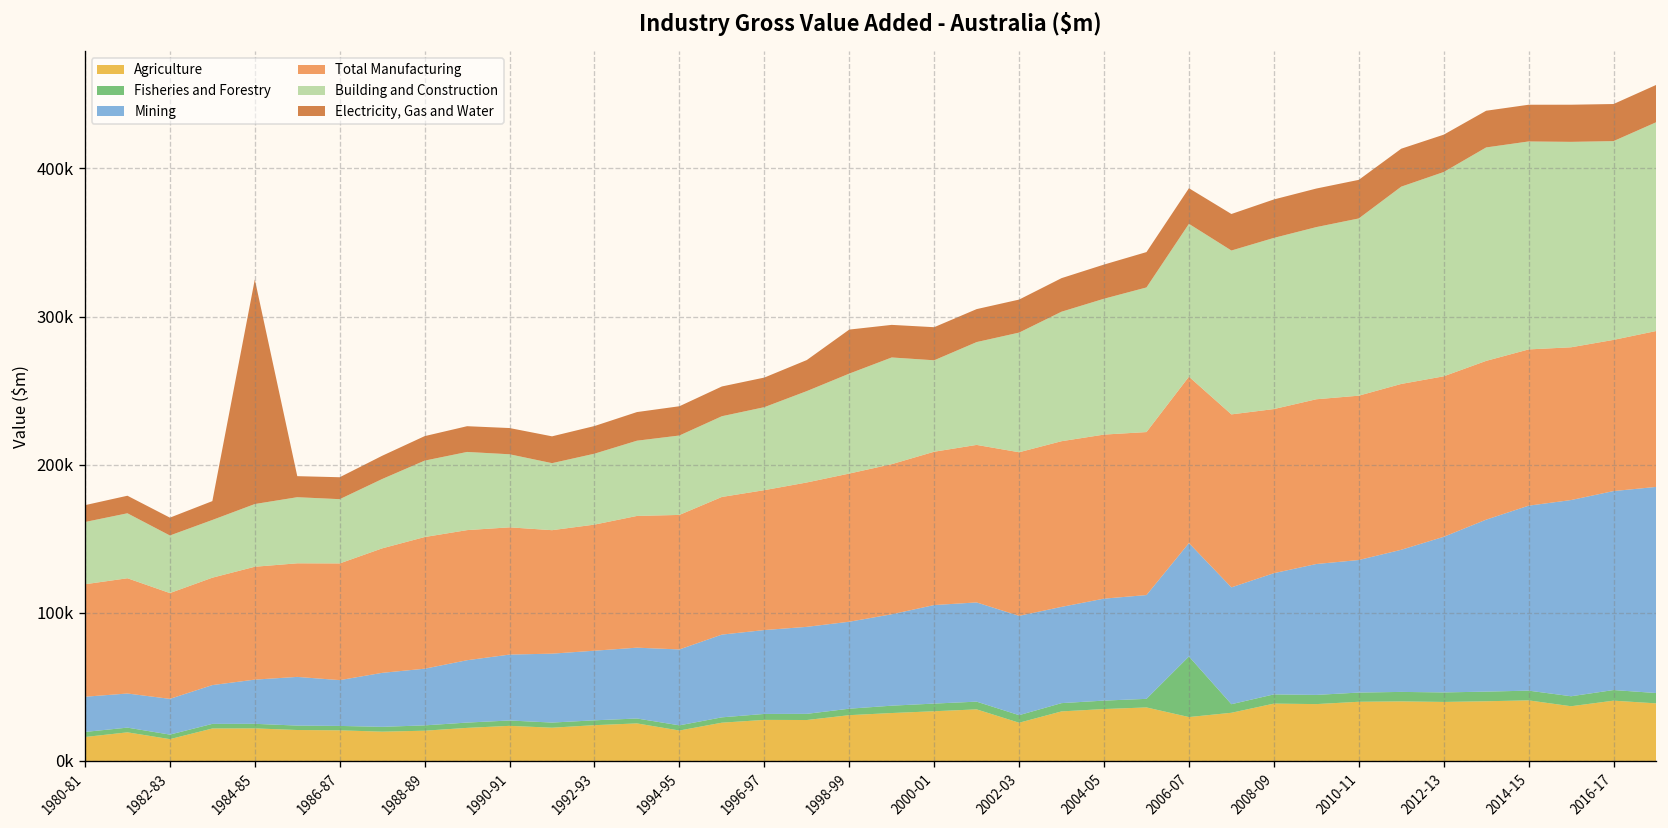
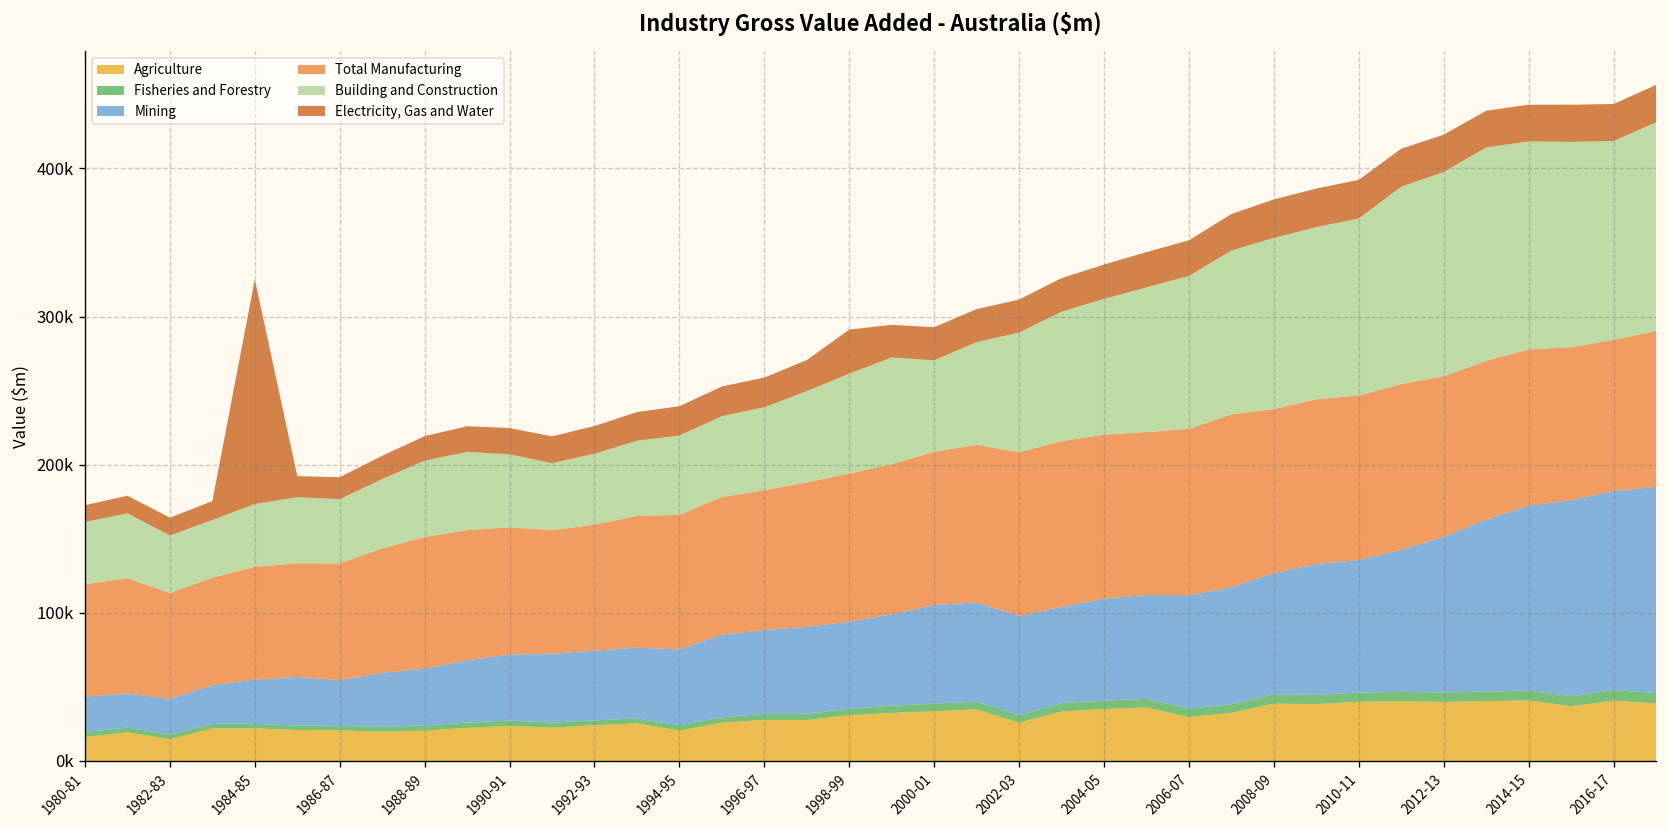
  {
    "Fisheries and Forestry": {
      "1980-81": 3000,
      "1982-83": 3000,
      "1984-85": 3000,
      "1986-87": 3000,
      "1988-89": 4000,
      "1990-91": 4000,
      "1992-93": 3000,
      "1994-95": 3000,
      "1996-97": 4000,
      "1998-99": 4000,
      "2000-01": 5000,
      "2002-03": 5000,
      "2004-05": 6000,
-     "2006-07": 41000,
+     "2006-07": 6000,
      "2008-09": 6000,
      "2010-11": 6000,
      "2012-13": 6000,
      "2014-15": 7000,
      "2016-17": 7000
    },
    "Mining": {
      "1980-81": 24000,
      "1982-83": 24000,
      "1984-85": 30000,
      "1986-87": 31000,
      "1988-89": 38000,
      "1990-91": 44000,
      "1992-93": 47000,
      "1994-95": 51000,
      "1996-97": 57000,
      "1998-99": 59000,
      "2000-01": 67000,
      "2002-03": 67000,
      "2004-05": 69000,
      "2006-07": 77000,
      "2008-09": 82000,
      "2010-11": 89000,
      "2012-13": 105000,
      "2014-15": 125000,
      "2016-17": 134000
    },
    "Building and Construction": {
      "1980-81": 42000,
      "1982-83": 39000,
      "1984-85": 42000,
      "1986-87": 43000,
      "1988-89": 52000,
      "1990-91": 49000,
      "1992-93": 48000,
      "1994-95": 54000,
      "1996-97": 56000,
      "1998-99": 67000,
      "2000-01": 62000,
      "2002-03": 81000,
      "2004-05": 92000,
      "2006-07": 103000,
      "2008-09": 116000,
      "2010-11": 120000,
      "2012-13": 138000,
      "2014-15": 140000,
      "2016-17": 134000
    },
    "Electricity, Gas and Water": {
      "1980-81": 11000,
      "1982-83": 12000,
      "1984-85": 152000,
      "1986-87": 15000,
      "1988-89": 17000,
      "1990-91": 18000,
      "1992-93": 19000,
      "1994-95": 20000,
      "1996-97": 20000,
      "1998-99": 30000,
      "2000-01": 22000,
      "2002-03": 22000,
      "2004-05": 23000,
      "2006-07": 24000,
      "2008-09": 26000,
      "2010-11": 26000,
      "2012-13": 25000,
      "2014-15": 25000,
      "2016-17": 25000
    }
  }
